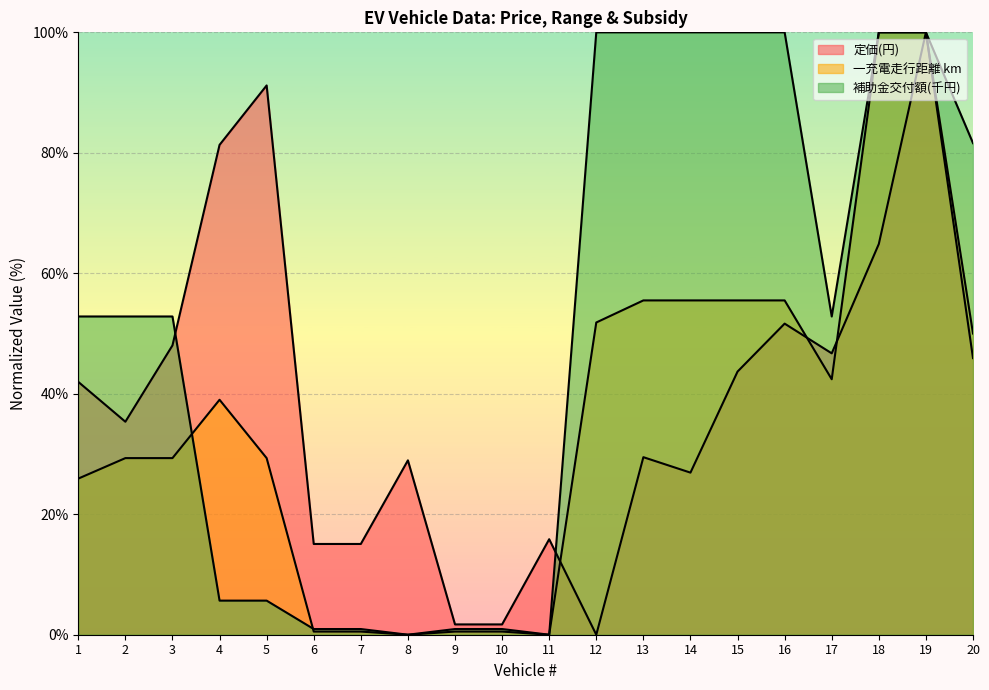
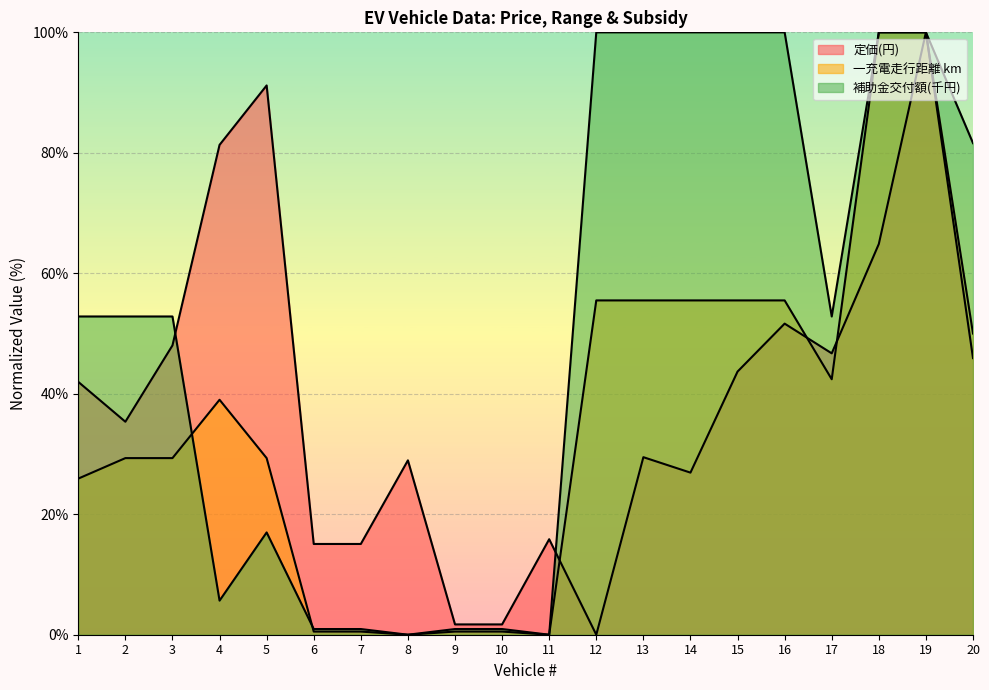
  {
    "定価(円)": {
      "1": "42%",
      "2": "35%",
      "3": "48%",
      "4": "81%",
      "5": "91%",
      "6": "15%",
      "7": "15%",
      "8": "29%",
      "9": "2%",
      "10": "2%",
      "11": "16%",
      "12": "0%",
      "13": "29%",
      "14": "27%",
      "15": "44%",
      "16": "52%",
      "17": "47%",
      "18": "65%",
      "20": "46%"
    },
    "一充電走行距離 km": {
      "1": "26%",
      "2": "29%",
      "3": "29%",
      "4": "39%",
      "5": "29%",
      "6": "1%",
      "7": "1%",
      "9": "1%",
      "10": "1%",
-     "12": "52%",
+     "12": "55%",
      "13": "55%",
      "14": "55%",
      "15": "55%",
      "16": "55%",
      "17": "42%",
      "20": "50%"
    },
    "補助金交付額(千円)": {
      "1": "53%",
      "2": "53%",
      "3": "53%",
      "4": "6%",
-     "5": "6%",
+     "5": "17%",
      "6": "1%",
      "7": "1%",
      "9": "1%",
      "10": "1%",
      "12": "100%",
      "13": "100%",
      "14": "100%",
      "15": "100%",
      "16": "100%",
      "17": "53%",
      "20": "82%"
    }
  }
